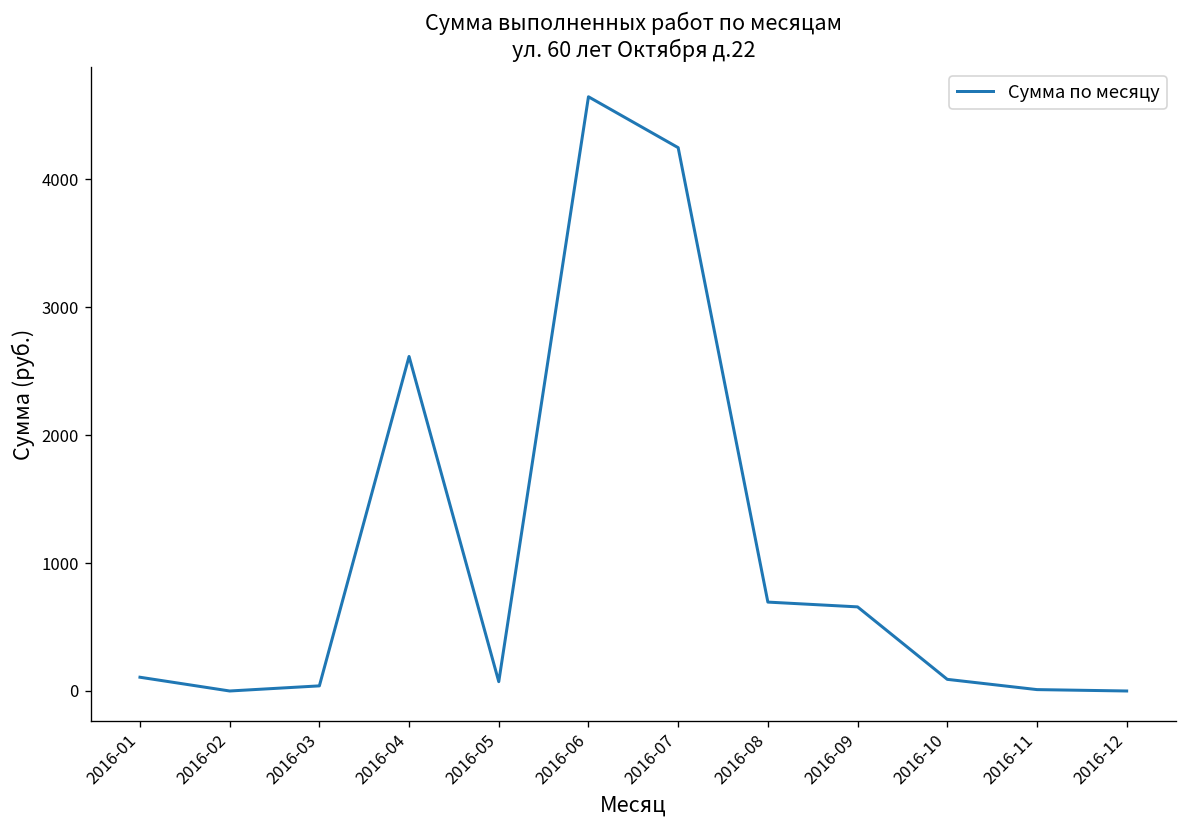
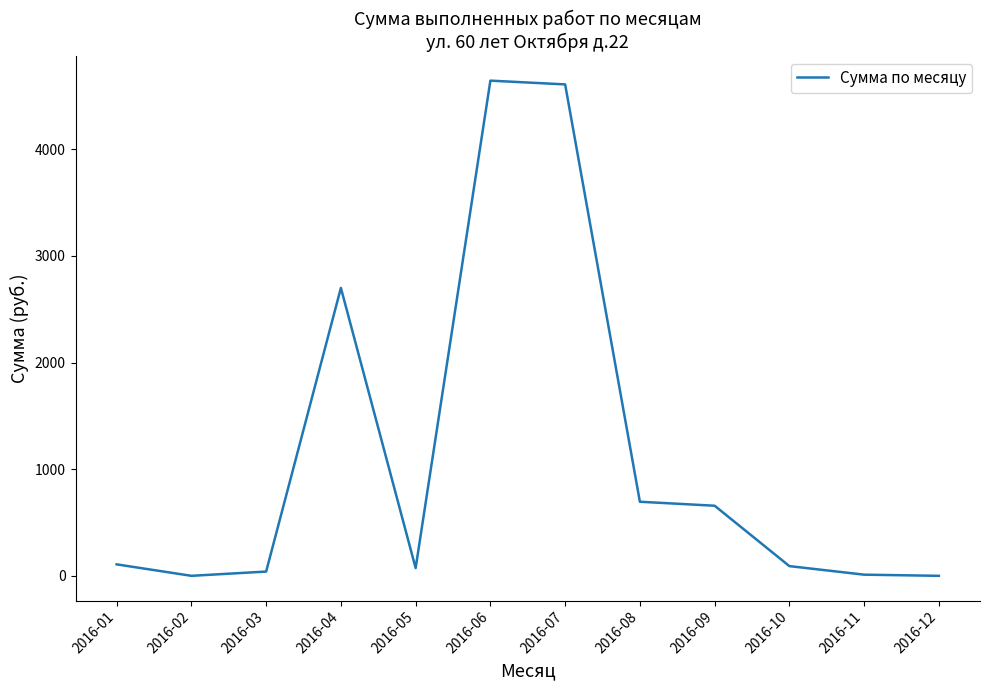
  {
    "2016-01": 110,
    "2016-02": 0,
    "2016-03": 40,
-   "2016-04": 2610,
+   "2016-04": 2700,
    "2016-05": 70,
    "2016-06": 4640,
-   "2016-07": 4250,
+   "2016-07": 4610,
    "2016-08": 690,
    "2016-09": 660,
    "2016-10": 90,
    "2016-11": 10,
    "2016-12": 0
  }
